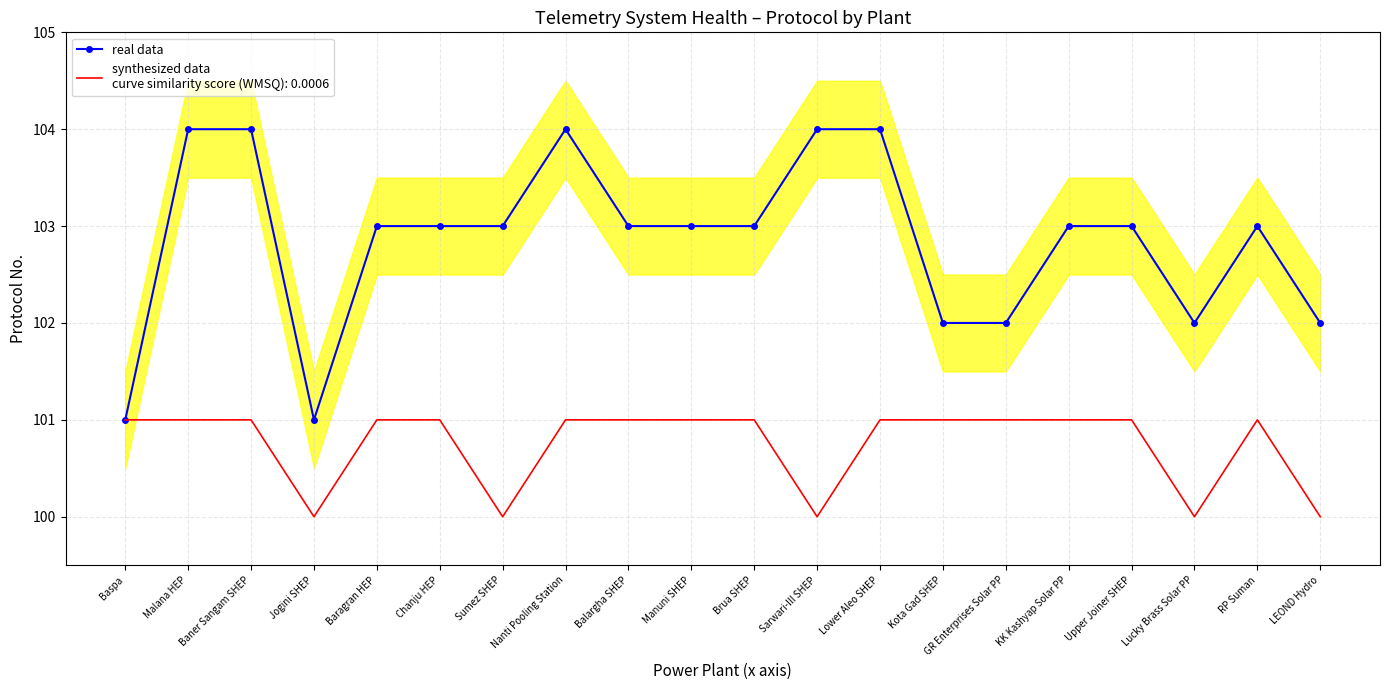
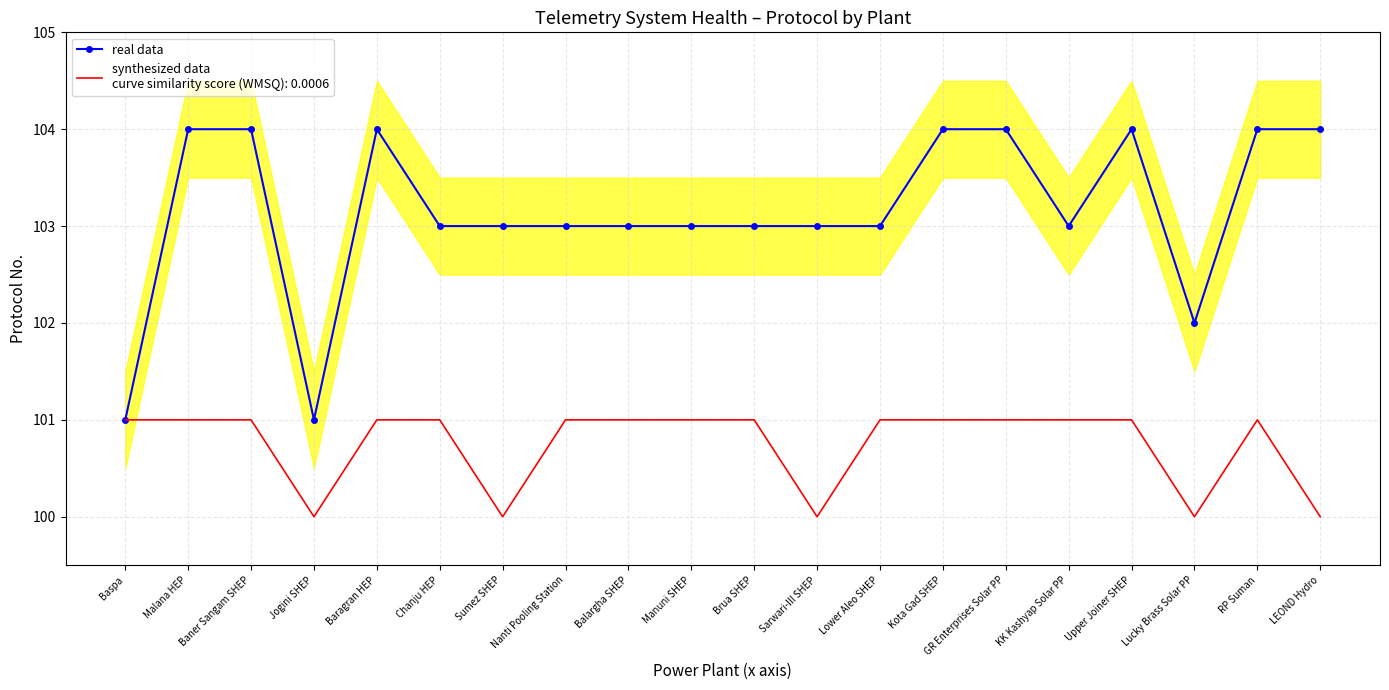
  {
    "real data": {
      "Malana HEP": 104,
      "Baner Sangam SHEP": 104,
      "Jogini SHEP": 101,
-     "Baragran HEP": 103,
+     "Baragran HEP": 104,
      "Chanju HEP": 103,
      "Sumez SHEP": 103,
-     "Nanti Pooling Station": 104,
+     "Nanti Pooling Station": 103,
      "Balargha SHEP": 103,
      "Manuni SHEP": 103,
      "Brua SHEP": 103,
-     "Sarwari-III SHEP": 104,
-     "Lower Aleo SHEP": 104,
-     "Kota Gad SHEP": 102,
-     "GR Enterprises Solar PP": 102,
+     "Sarwari-III SHEP": 103,
+     "Lower Aleo SHEP": 103,
+     "Kota Gad SHEP": 104,
+     "GR Enterprises Solar PP": 104,
      "KK Kashyap Solar PP": 103,
-     "Upper Joiner SHEP": 103,
+     "Upper Joiner SHEP": 104,
      "Lucky Brass Solar PP": 102,
-     "RP Suman": 103,
-     "LEOND Hydro": 102
+     "RP Suman": 104,
+     "LEOND Hydro": 104
    },
    "synthesized data curve similarity score (WMSQ): 0.0006": {
      "Malana HEP": 101,
      "Baner Sangam SHEP": 101,
      "Jogini SHEP": 100,
      "Baragran HEP": 101,
      "Chanju HEP": 101,
      "Sumez SHEP": 100,
      "Nanti Pooling Station": 101,
      "Balargha SHEP": 101,
      "Manuni SHEP": 101,
      "Brua SHEP": 101,
      "Sarwari-III SHEP": 100,
      "Lower Aleo SHEP": 101,
      "Kota Gad SHEP": 101,
      "GR Enterprises Solar PP": 101,
      "KK Kashyap Solar PP": 101,
      "Upper Joiner SHEP": 101,
      "Lucky Brass Solar PP": 100,
      "RP Suman": 101,
      "LEOND Hydro": 100
    }
  }
